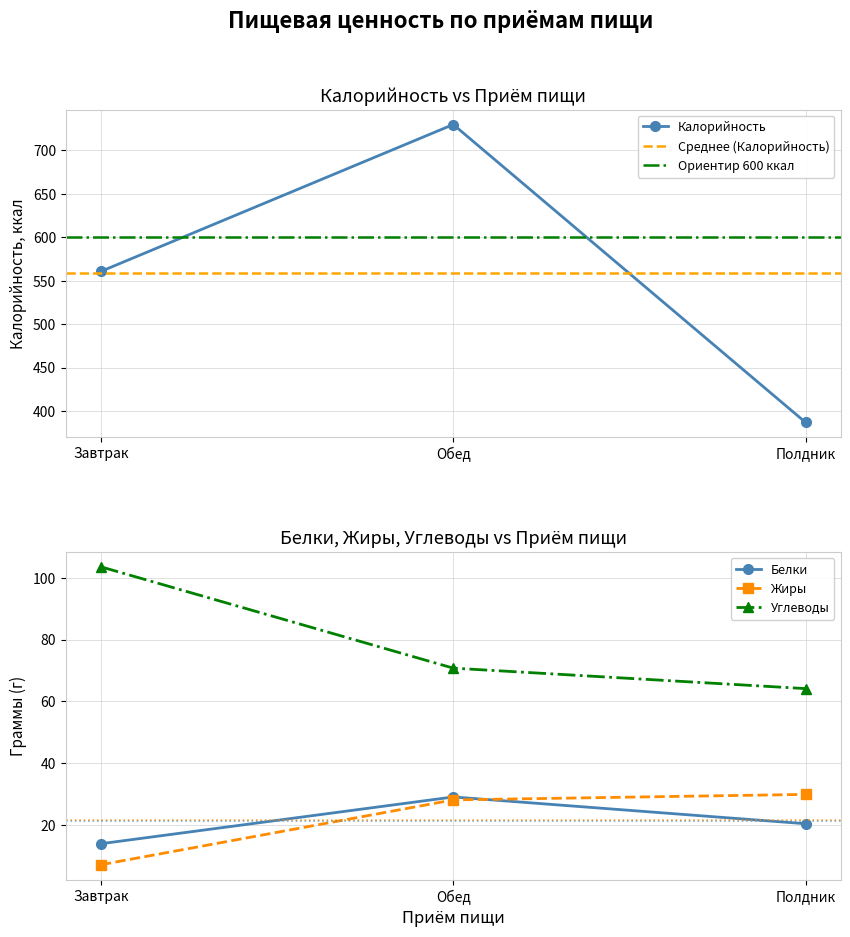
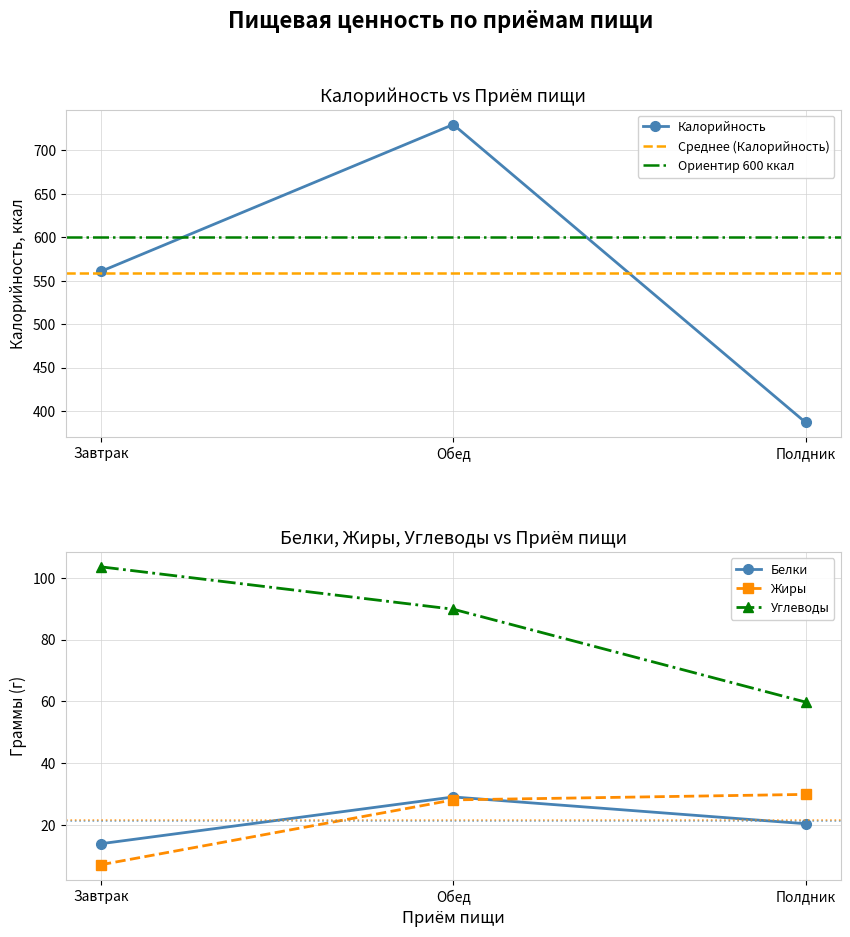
  {
    "Калорийность vs Приём пищи": {
      "Завтрак": 560,
      "Обед": 730,
      "Полдник": 390
    },
    "Белки, Жиры, Углеводы vs Приём пищи": {
      "Белки": {
        "Завтрак": 14,
        "Обед": 29,
        "Полдник": 20
      },
      "Жиры": {
        "Завтрак": 7,
        "Обед": 28,
        "Полдник": 30
      },
      "Углеводы": {
        "Завтрак": 104,
-       "Обед": 71,
-       "Полдник": 64
+       "Обед": 90,
+       "Полдник": 60
      }
    }
  }
